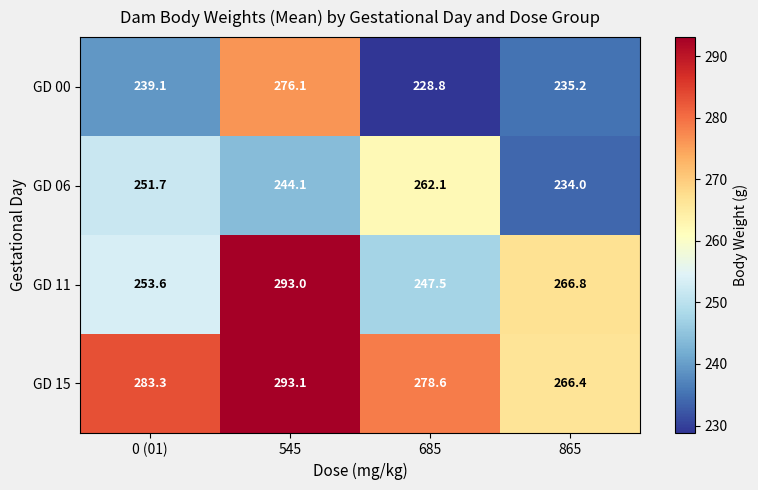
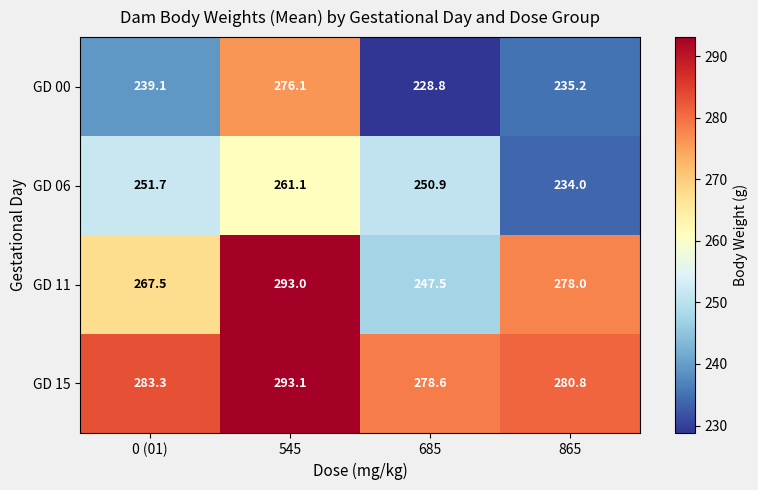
  {
    "GD 00": {
      "0 (01)": 239.1,
      "545": 276.1,
      "685": 228.8,
      "865": 235.2
    },
    "GD 06": {
      "0 (01)": 251.7,
-     "545": 244.1,
-     "685": 262.1,
+     "545": 261.1,
+     "685": 250.9,
      "865": 234.0
    },
    "GD 11": {
-     "0 (01)": 253.6,
+     "0 (01)": 267.5,
      "545": 293.0,
      "685": 247.5,
-     "865": 266.8
+     "865": 278.0
    },
    "GD 15": {
      "0 (01)": 283.3,
      "545": 293.1,
      "685": 278.6,
-     "865": 266.4
+     "865": 280.8
    }
  }
